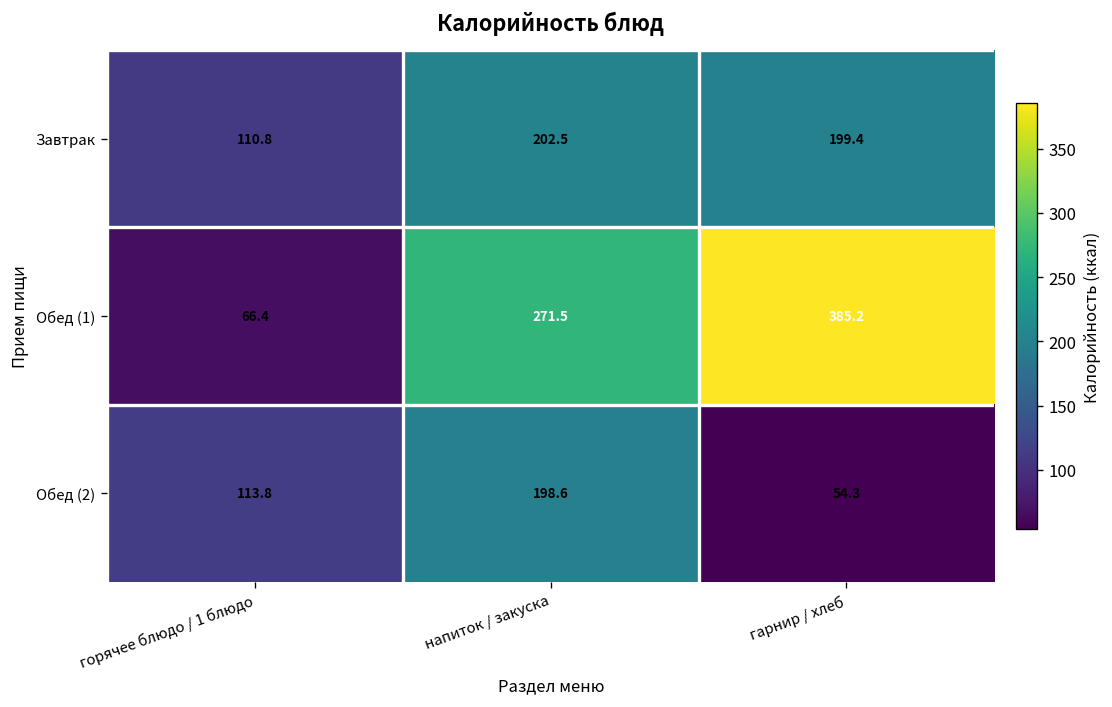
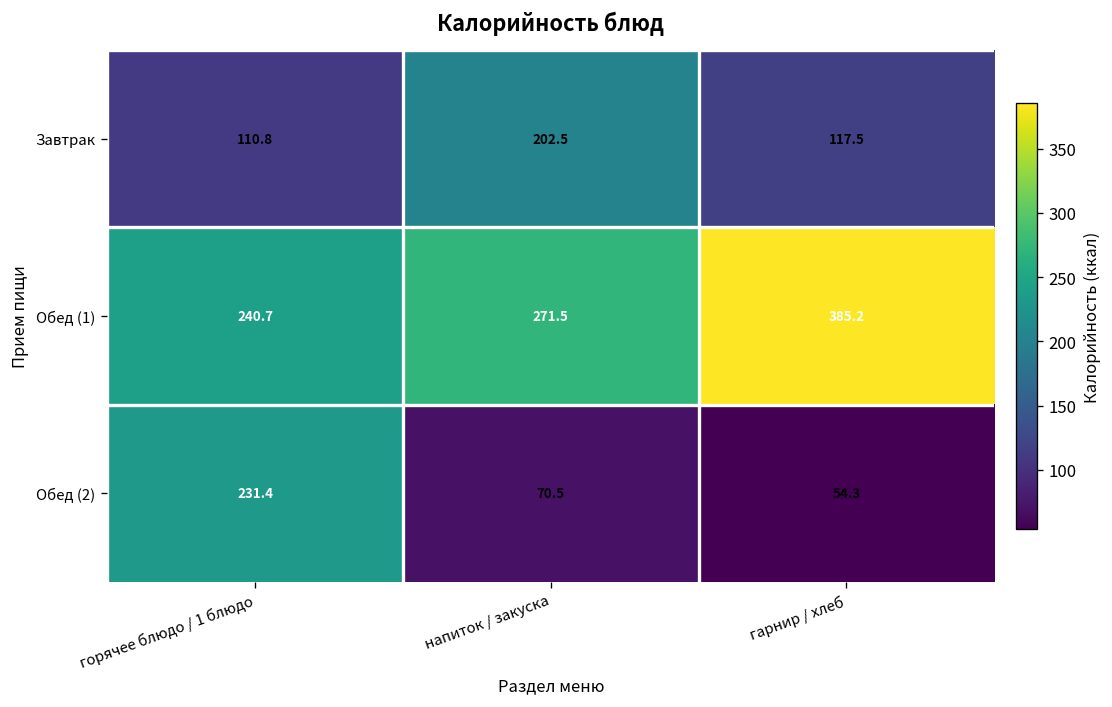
  {
    "Завтрак": {
      "горячее блюдо / 1 блюдо": 110.8,
      "напиток / закуска": 202.5,
-     "гарнир / хлеб": 199.4
+     "гарнир / хлеб": 117.5
    },
    "Обед (1)": {
-     "горячее блюдо / 1 блюдо": 66.4,
+     "горячее блюдо / 1 блюдо": 240.7,
      "напиток / закуска": 271.5,
      "гарнир / хлеб": 385.2
    },
    "Обед (2)": {
-     "горячее блюдо / 1 блюдо": 113.8,
-     "напиток / закуска": 198.6,
+     "горячее блюдо / 1 блюдо": 231.4,
+     "напиток / закуска": 70.5,
      "гарнир / хлеб": 54.3
    }
  }
